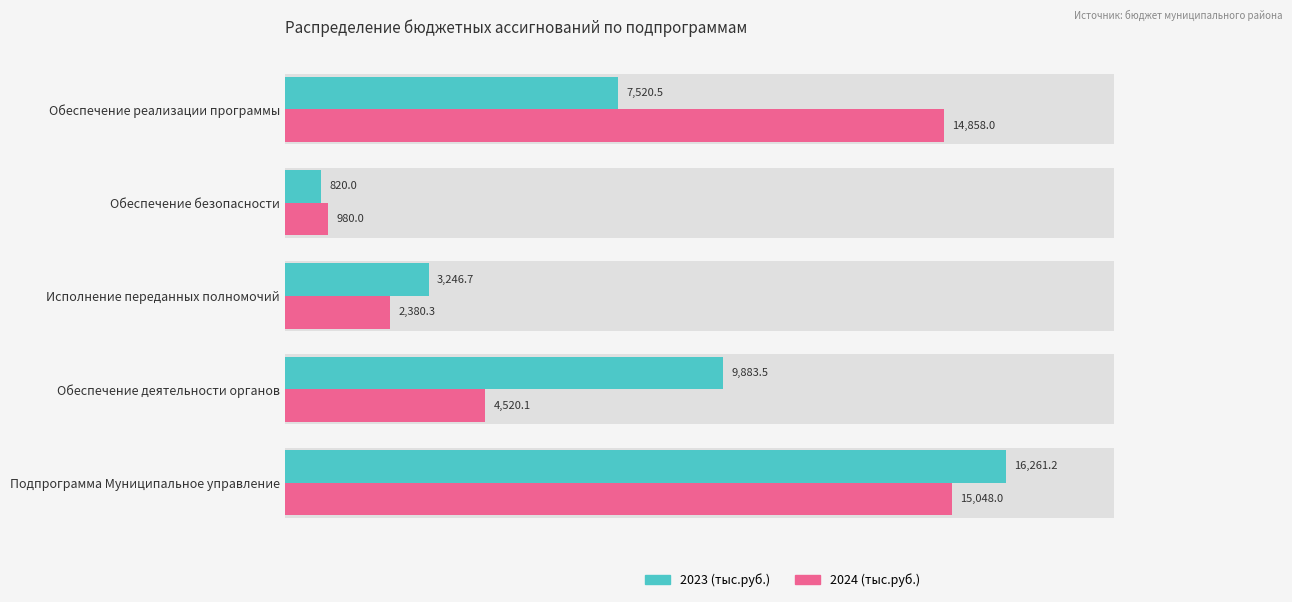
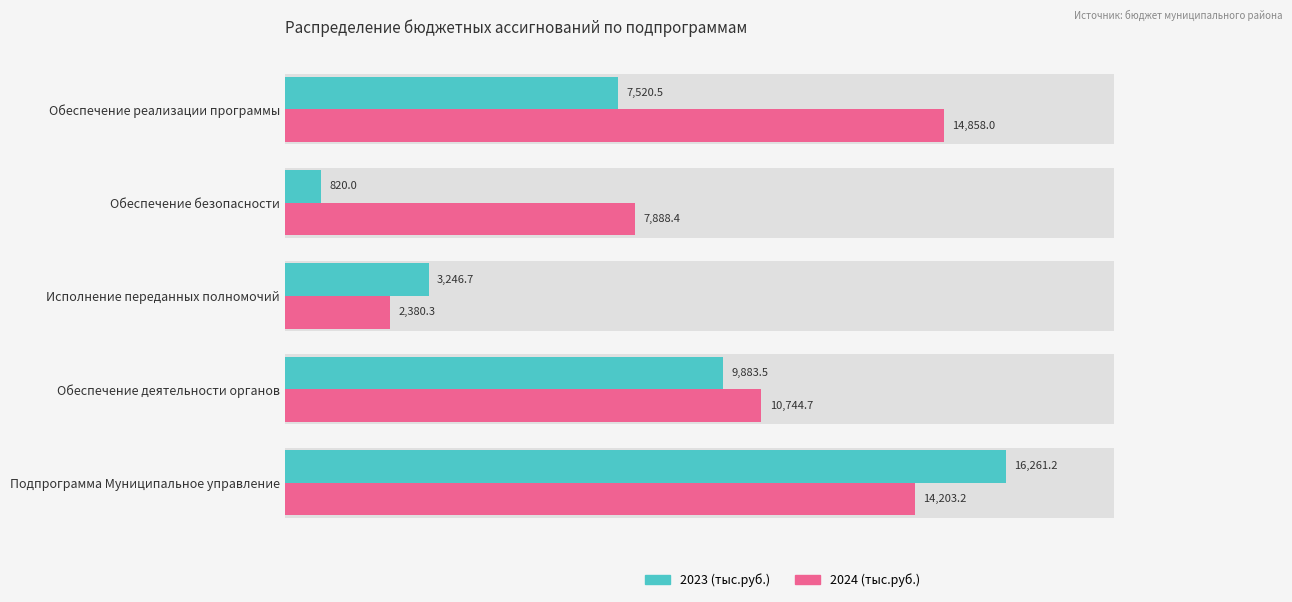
  {
    "2024 (тыс.руб.)": {
-     "Обеспечение безопасности": "980.0",
-     "Обеспечение деятельности органов": "4,520.1",
-     "Подпрограмма Муниципальное управление": "15,048.0"
+     "Обеспечение безопасности": "7,888.4",
+     "Обеспечение деятельности органов": "10,744.7",
+     "Подпрограмма Муниципальное управление": "14,203.2"
    }
  }
